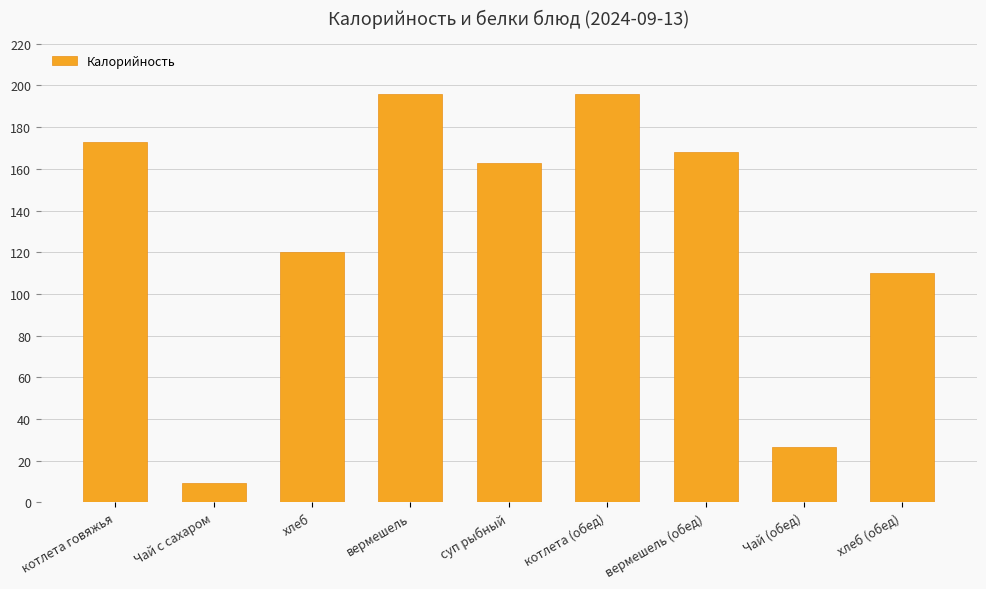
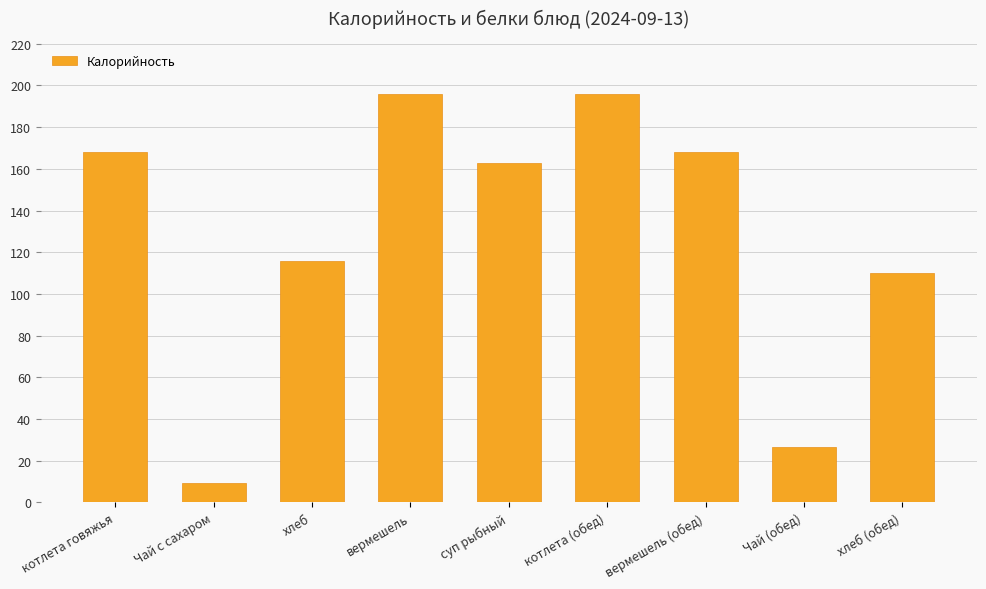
  {
-   "котлета говяжья": 173,
+   "котлета говяжья": 168,
    "Чай с сахаром": 9,
-   "хлеб": 120,
+   "хлеб": 116,
    "вермешель": 196,
    "суп рыбный": 163,
    "котлета (обед)": 196,
    "вермешель (обед)": 168,
    "Чай (обед)": 26,
    "хлеб (обед)": 110
  }
